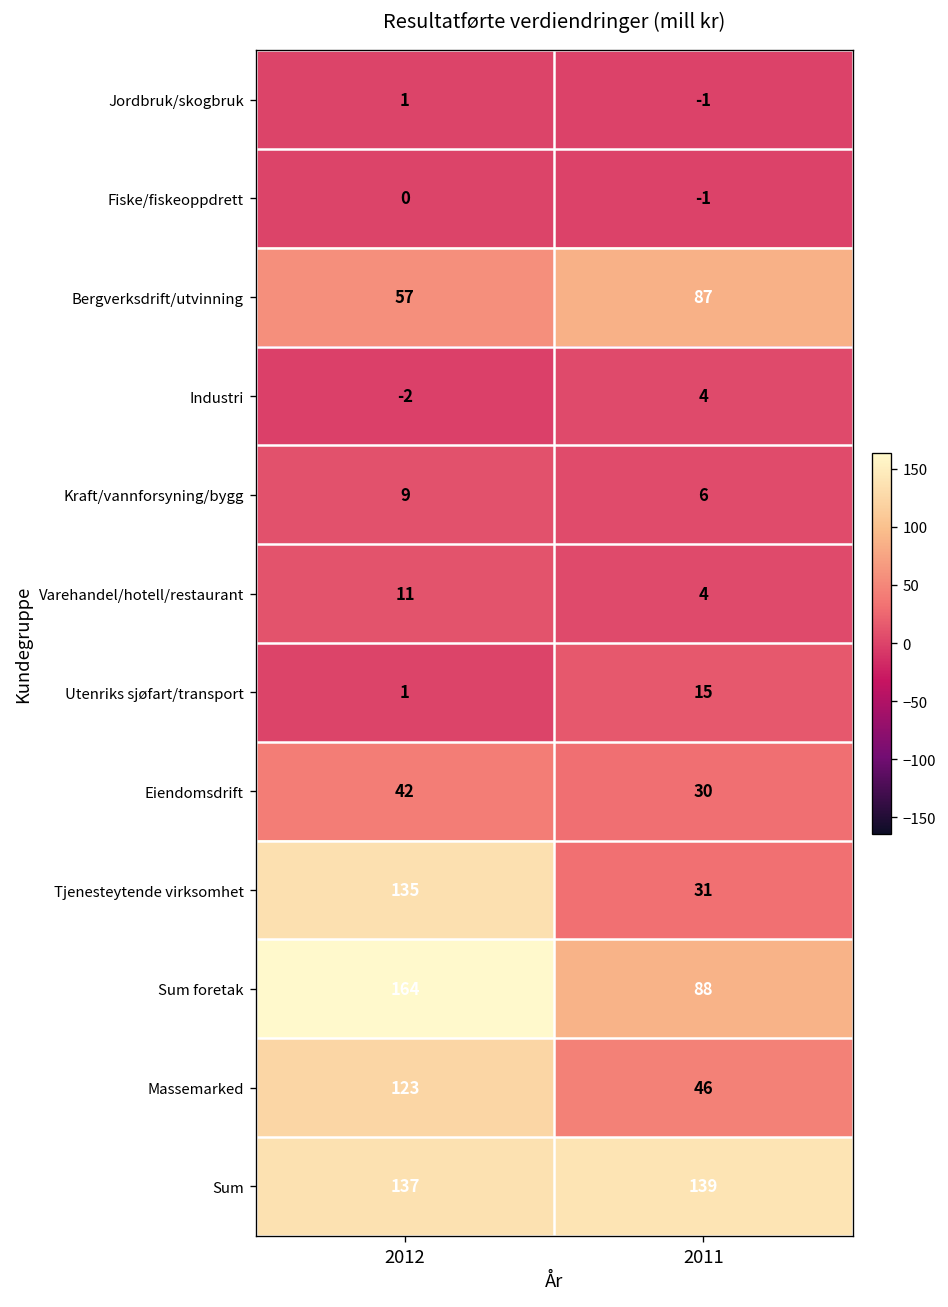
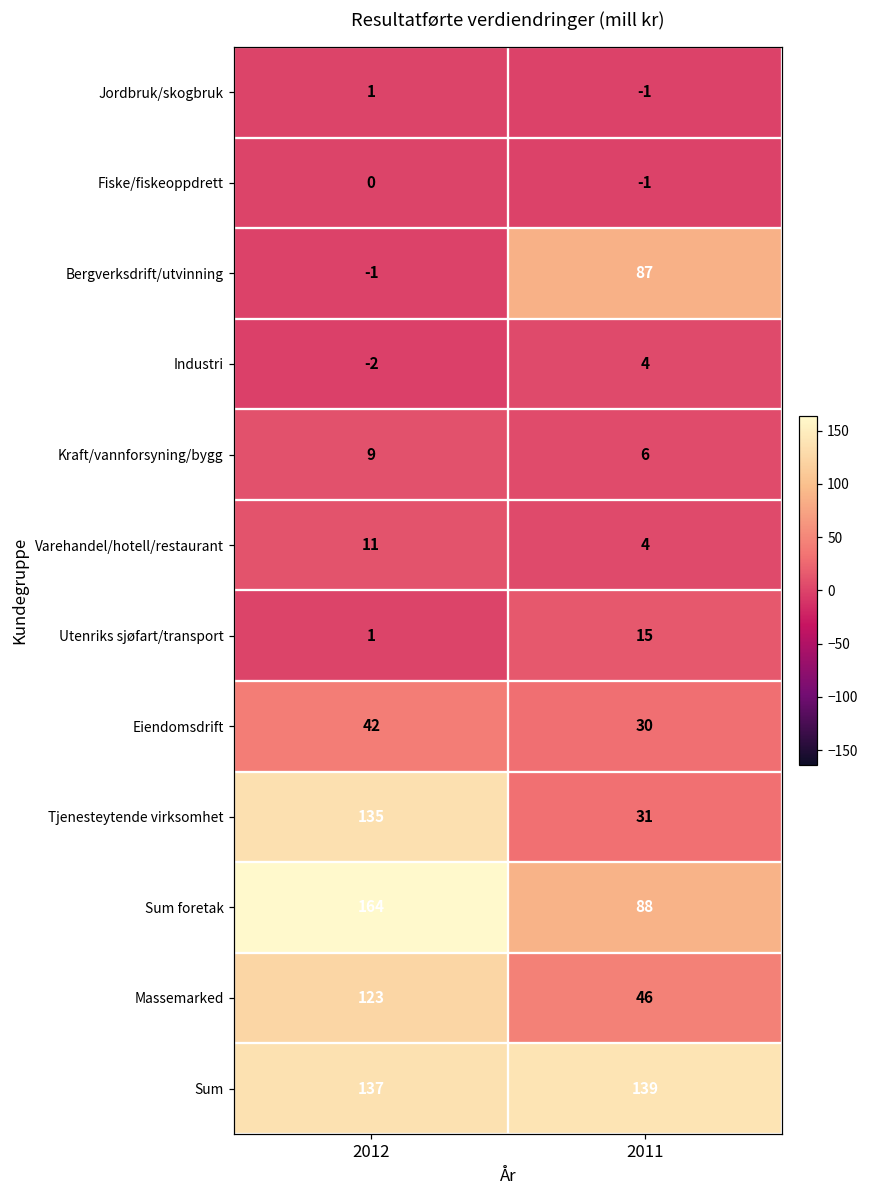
  {
    "Jordbruk/skogbruk": {
      "2012": 1,
      "2011": -1
    },
    "Fiske/fiskeoppdrett": {
      "2012": 0,
      "2011": -1
    },
    "Bergverksdrift/utvinning": {
-     "2012": 57,
+     "2012": -1,
      "2011": 87
    },
    "Industri": {
      "2012": -2,
      "2011": 4
    },
    "Kraft/vannforsyning/bygg": {
      "2012": 9,
      "2011": 6
    },
    "Varehandel/hotell/restaurant": {
      "2012": 11,
      "2011": 4
    },
    "Utenriks sjøfart/transport": {
      "2012": 1,
      "2011": 15
    },
    "Eiendomsdrift": {
      "2012": 42,
      "2011": 30
    },
    "Tjenesteytende virksomhet": {
      "2012": 135,
      "2011": 31
    },
    "Sum foretak": {
      "2012": 164,
      "2011": 88
    },
    "Massemarked": {
      "2012": 123,
      "2011": 46
    },
    "Sum": {
      "2012": 137,
      "2011": 139
    }
  }
